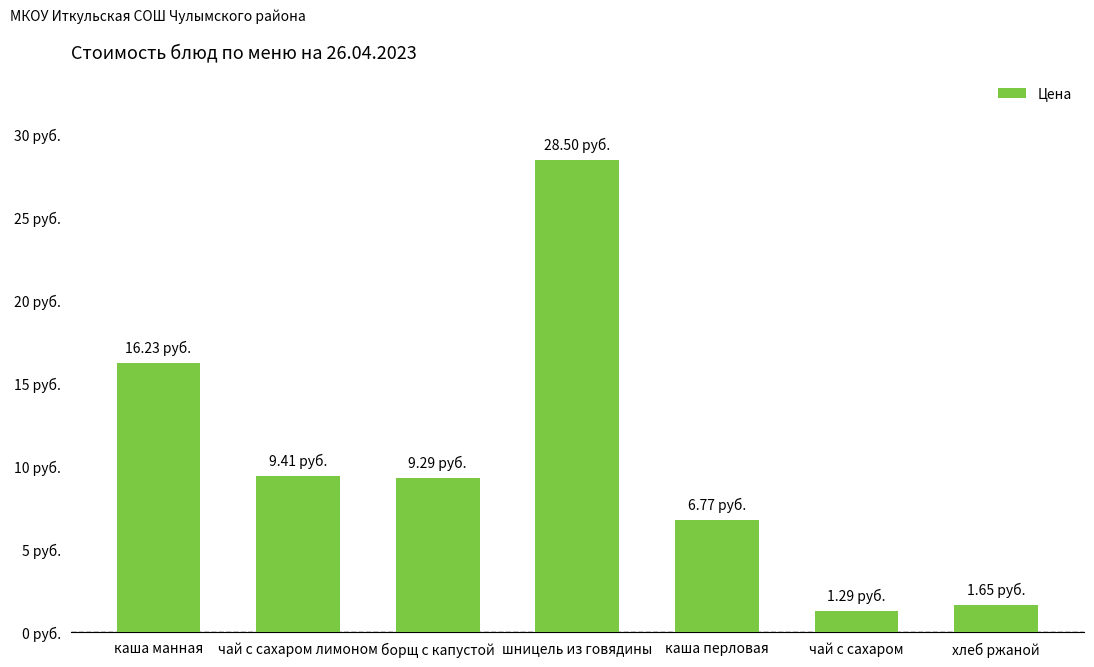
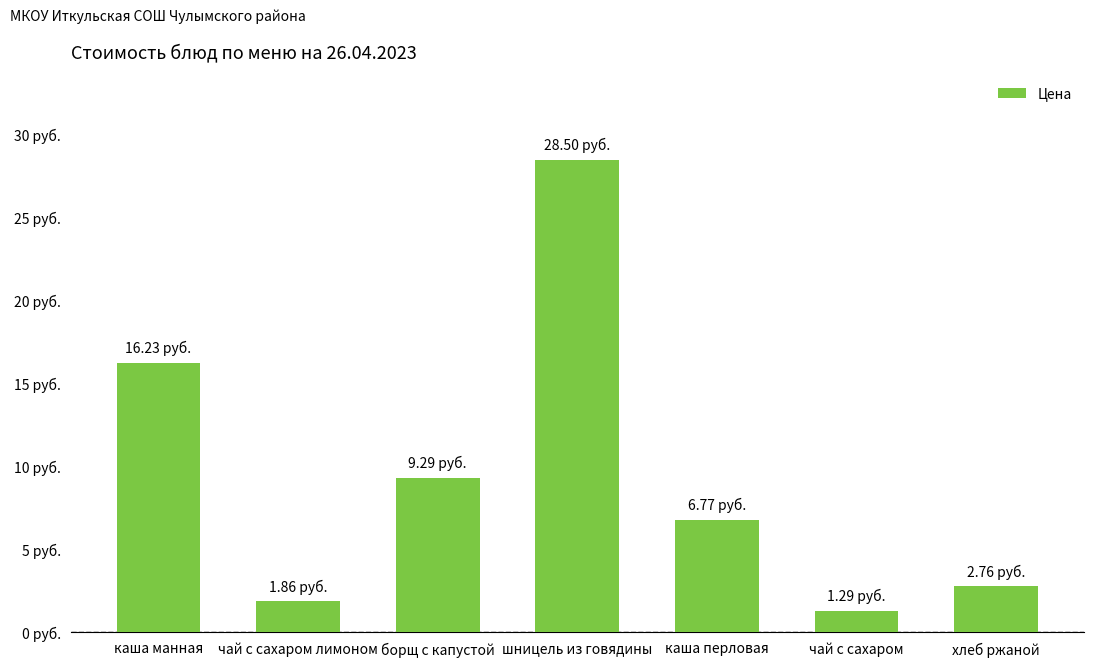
  {
    "каша манная": 16.23,
-   "чай с сахаром лимоном": 9.41,
+   "чай с сахаром лимоном": 1.86,
    "борщ с капустой": 9.29,
    "шницель из говядины": 28.50,
    "каша перловая": 6.77,
    "чай с сахаром": 1.29,
-   "хлеб ржаной": 1.65
+   "хлеб ржаной": 2.76
  }
